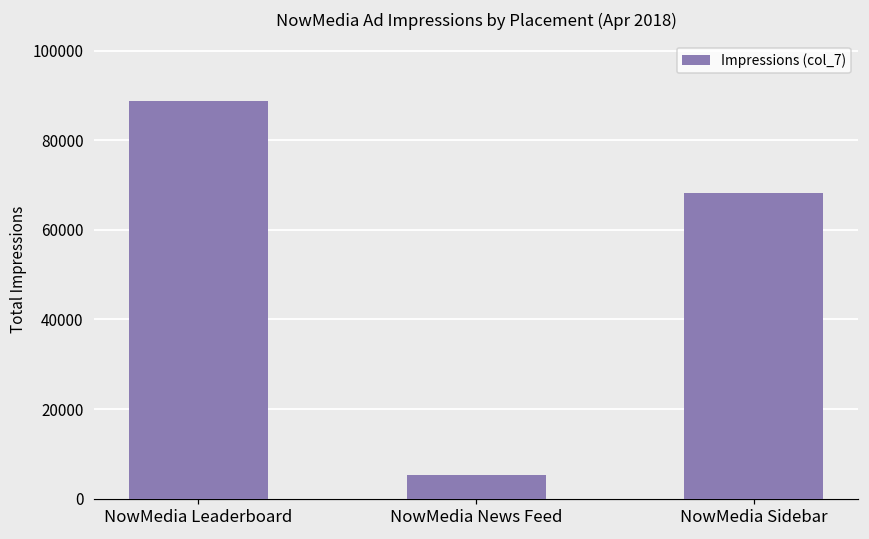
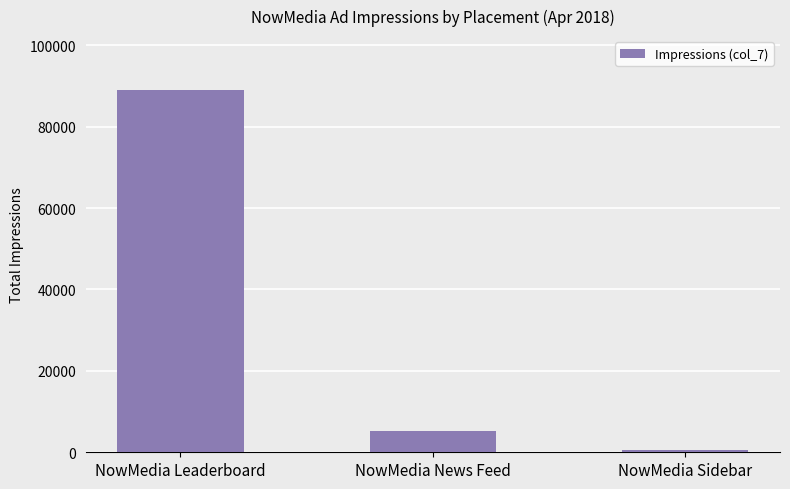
  {
    "NowMedia Leaderboard": 89000,
    "NowMedia News Feed": 5000,
-   "NowMedia Sidebar": 68000
+   "NowMedia Sidebar": 0
  }
